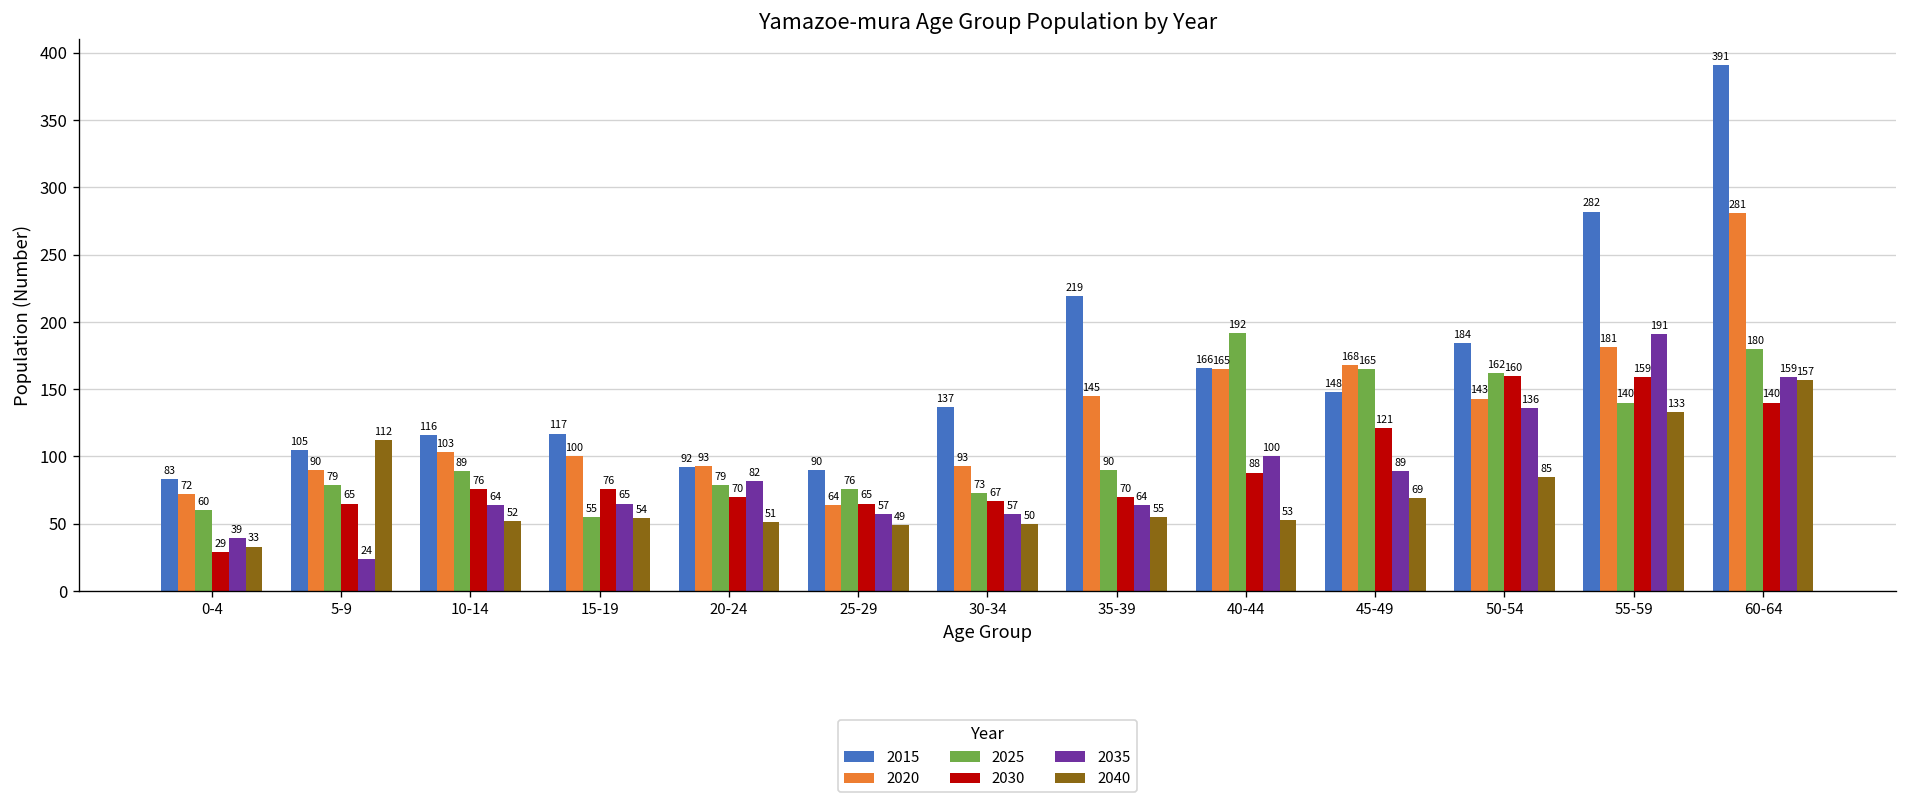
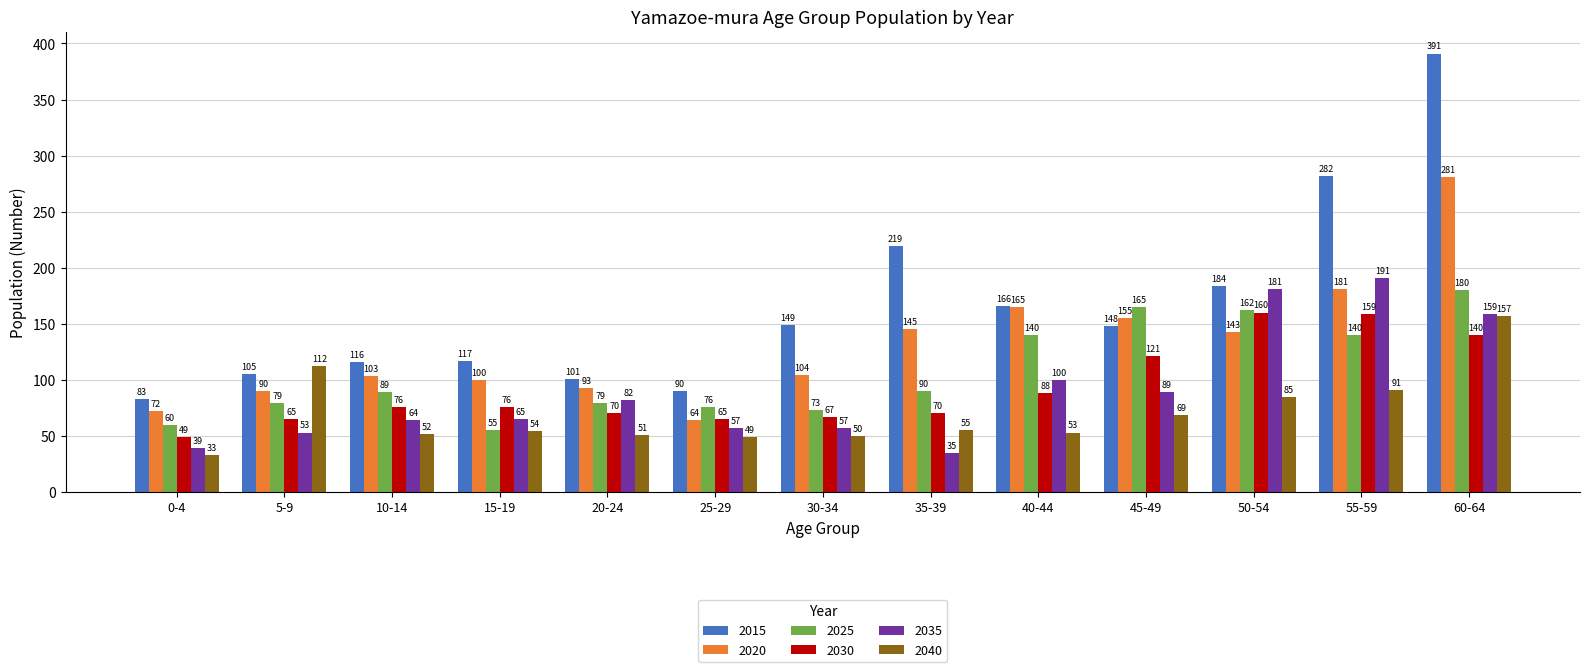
  {
    "2015": {
      "0-4": 83,
      "5-9": 105,
      "10-14": 116,
      "15-19": 117,
-     "20-24": 92,
+     "20-24": 101,
      "25-29": 90,
-     "30-34": 137,
+     "30-34": 149,
      "35-39": 219,
      "40-44": 166,
      "45-49": 148,
      "50-54": 184,
      "55-59": 282,
      "60-64": 391
    },
    "2020": {
      "0-4": 72,
      "5-9": 90,
      "10-14": 103,
      "15-19": 100,
      "20-24": 93,
      "25-29": 64,
-     "30-34": 93,
+     "30-34": 104,
      "35-39": 145,
      "40-44": 165,
-     "45-49": 168,
+     "45-49": 155,
      "50-54": 143,
      "55-59": 181,
      "60-64": 281
    },
    "2025": {
      "0-4": 60,
      "5-9": 79,
      "10-14": 89,
      "15-19": 55,
      "20-24": 79,
      "25-29": 76,
      "30-34": 73,
      "35-39": 90,
-     "40-44": 192,
+     "40-44": 140,
      "45-49": 165,
      "50-54": 162,
      "55-59": 140,
      "60-64": 180
    },
    "2030": {
-     "0-4": 29,
+     "0-4": 49,
      "5-9": 65,
      "10-14": 76,
      "15-19": 76,
      "20-24": 70,
      "25-29": 65,
      "30-34": 67,
      "35-39": 70,
      "40-44": 88,
      "45-49": 121,
      "50-54": 160,
      "55-59": 159,
      "60-64": 140
    },
    "2035": {
      "0-4": 39,
-     "5-9": 24,
+     "5-9": 53,
      "10-14": 64,
      "15-19": 65,
      "20-24": 82,
      "25-29": 57,
      "30-34": 57,
-     "35-39": 64,
+     "35-39": 35,
      "40-44": 100,
      "45-49": 89,
-     "50-54": 136,
+     "50-54": 181,
      "55-59": 191,
      "60-64": 159
    },
    "2040": {
      "0-4": 33,
      "5-9": 112,
      "10-14": 52,
      "15-19": 54,
      "20-24": 51,
      "25-29": 49,
      "30-34": 50,
      "35-39": 55,
      "40-44": 53,
      "45-49": 69,
      "50-54": 85,
-     "55-59": 133,
+     "55-59": 91,
      "60-64": 157
    }
  }
